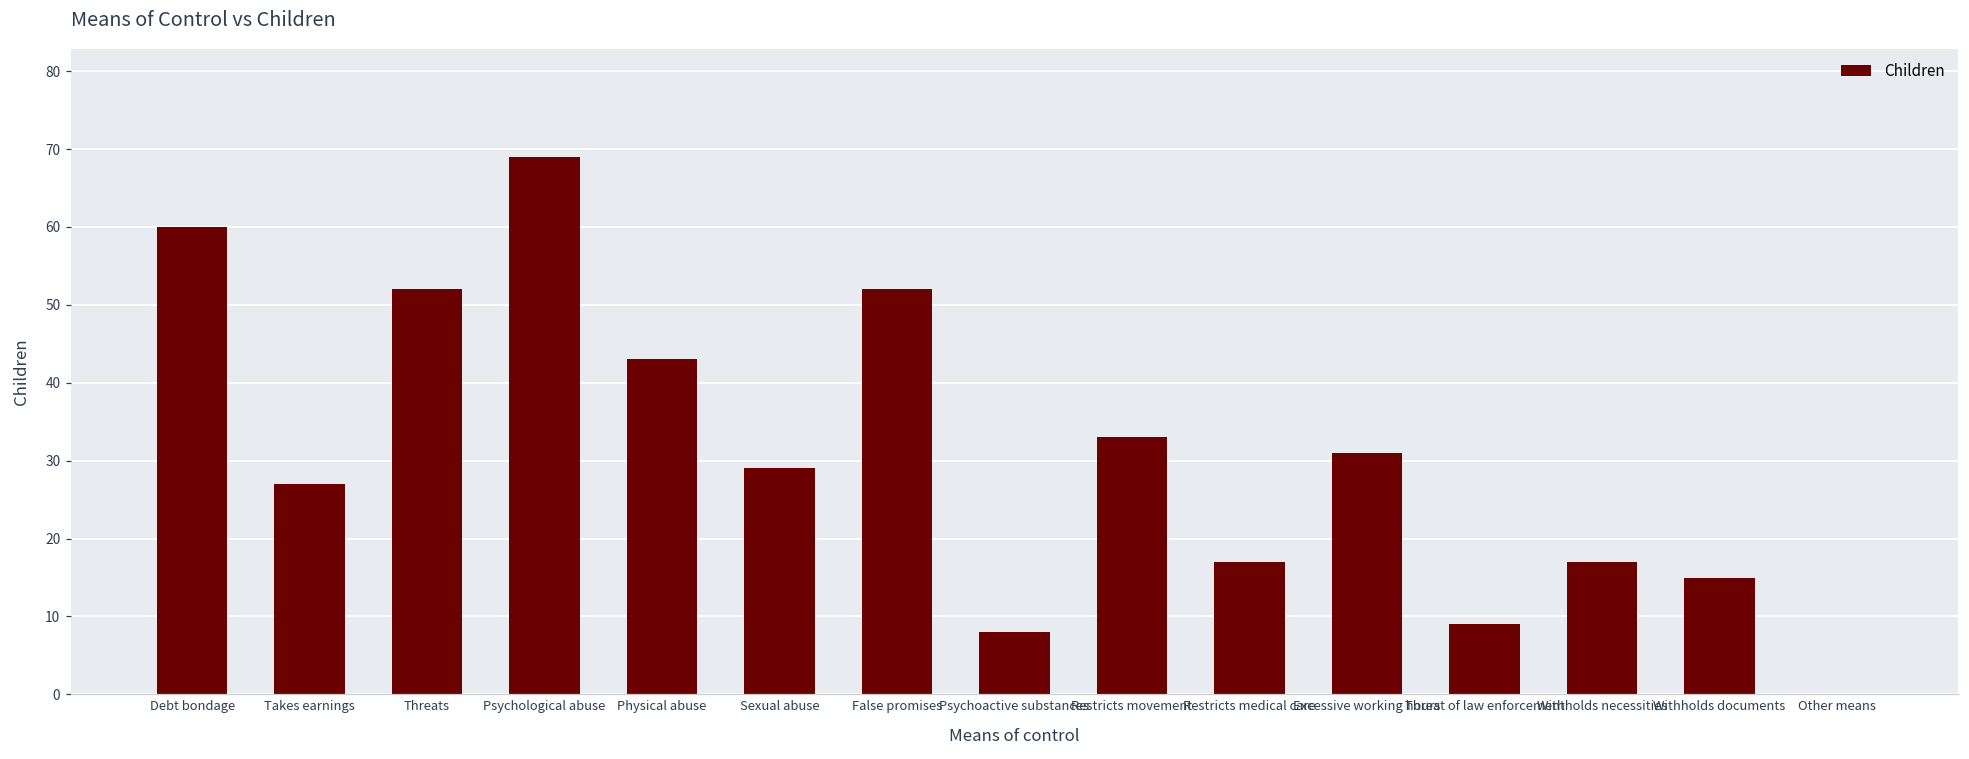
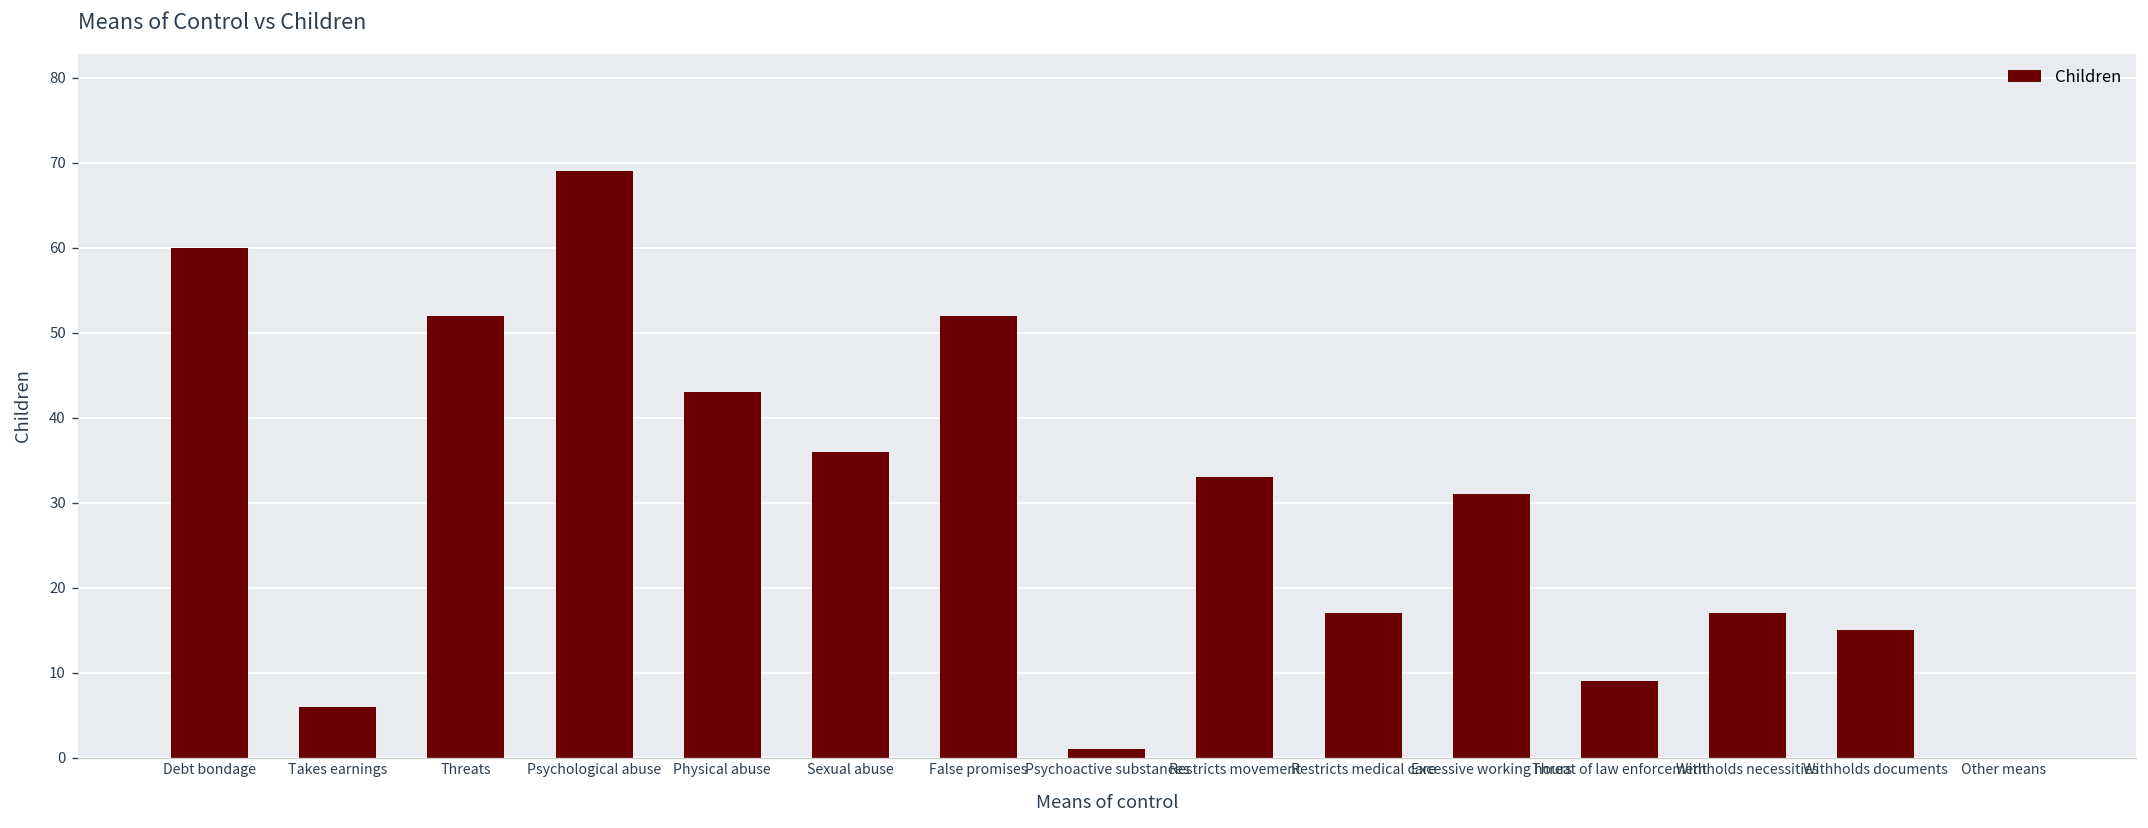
  {
    "Debt bondage": 60,
-   "Takes earnings": 27,
+   "Takes earnings": 6,
    "Threats": 52,
    "Psychological abuse": 69,
    "Physical abuse": 43,
-   "Sexual abuse": 29,
+   "Sexual abuse": 36,
    "False promises": 52,
-   "Psychoactive substances": 8,
+   "Psychoactive substances": 1,
    "Withholds documents": 15,
    "Other means": 0
  }
